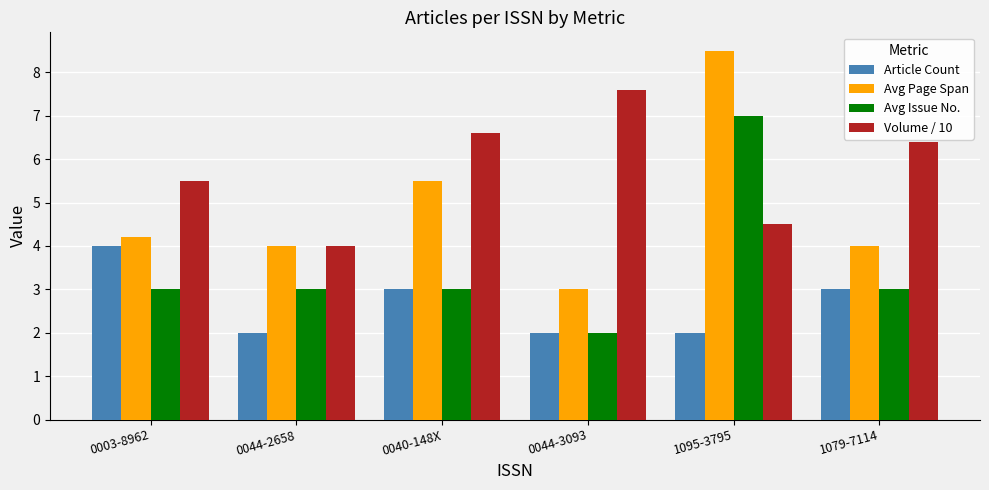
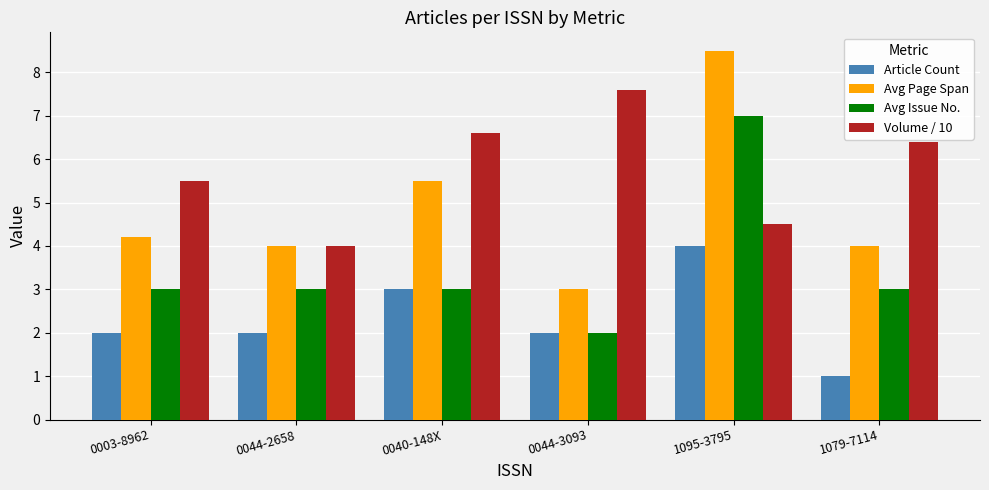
  {
    "Article Count": {
-     "0003-8962": 4,
+     "0003-8962": 2,
      "0044-2658": 2,
      "0040-148X": 3,
      "0044-3093": 2,
-     "1095-3795": 2,
-     "1079-7114": 3
+     "1095-3795": 4,
+     "1079-7114": 1
    },
    "Avg Page Span": {
      "0003-8962": 4.2,
      "0044-2658": 4,
      "0040-148X": 5.5,
      "0044-3093": 3,
      "1095-3795": 8.5,
      "1079-7114": 4
    },
    "Avg Issue No.": {
      "0003-8962": 3,
      "0044-2658": 3,
      "0040-148X": 3,
      "0044-3093": 2,
      "1095-3795": 7,
      "1079-7114": 3
    },
    "Volume / 10": {
      "0003-8962": 5.5,
      "0044-2658": 4,
      "0040-148X": 6.6,
      "0044-3093": 7.6,
      "1095-3795": 4.5,
      "1079-7114": 6.4
    }
  }
